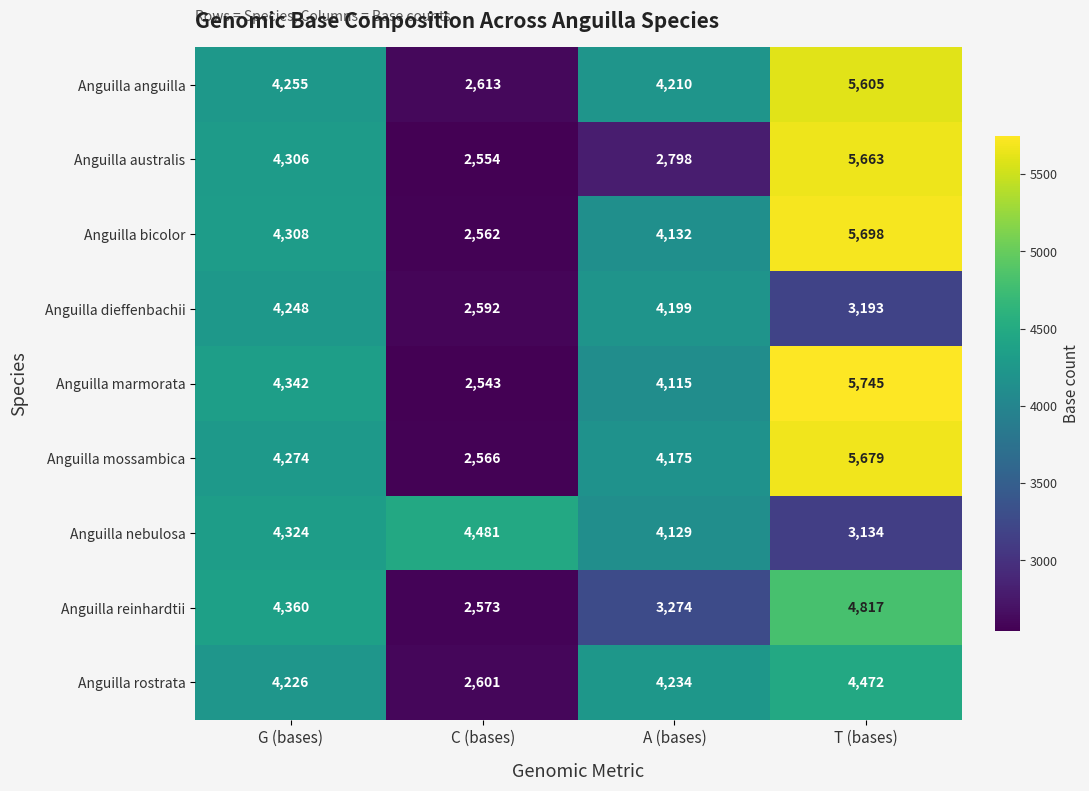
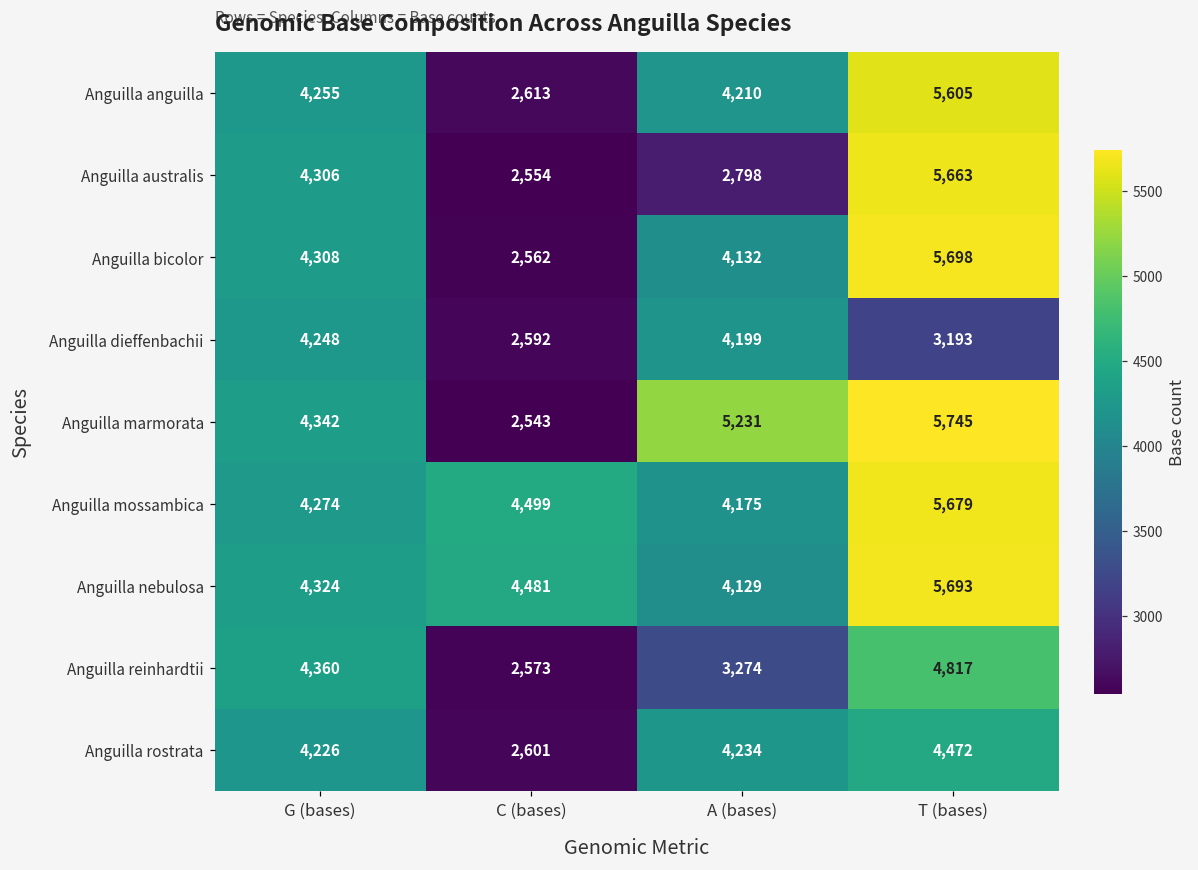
  {
    "Anguilla anguilla": {
      "G (bases)": "4,255",
      "C (bases)": "2,613",
      "A (bases)": "4,210",
      "T (bases)": "5,605"
    },
    "Anguilla australis": {
      "G (bases)": "4,306",
      "C (bases)": "2,554",
      "A (bases)": "2,798",
      "T (bases)": "5,663"
    },
    "Anguilla bicolor": {
      "G (bases)": "4,308",
      "C (bases)": "2,562",
      "A (bases)": "4,132",
      "T (bases)": "5,698"
    },
    "Anguilla dieffenbachii": {
      "G (bases)": "4,248",
      "C (bases)": "2,592",
      "A (bases)": "4,199",
      "T (bases)": "3,193"
    },
    "Anguilla marmorata": {
      "G (bases)": "4,342",
      "C (bases)": "2,543",
-     "A (bases)": "4,115",
+     "A (bases)": "5,231",
      "T (bases)": "5,745"
    },
    "Anguilla mossambica": {
      "G (bases)": "4,274",
-     "C (bases)": "2,566",
+     "C (bases)": "4,499",
      "A (bases)": "4,175",
      "T (bases)": "5,679"
    },
    "Anguilla nebulosa": {
      "G (bases)": "4,324",
      "C (bases)": "4,481",
      "A (bases)": "4,129",
-     "T (bases)": "3,134"
+     "T (bases)": "5,693"
    },
    "Anguilla reinhardtii": {
      "G (bases)": "4,360",
      "C (bases)": "2,573",
      "A (bases)": "3,274",
      "T (bases)": "4,817"
    },
    "Anguilla rostrata": {
      "G (bases)": "4,226",
      "C (bases)": "2,601",
      "A (bases)": "4,234",
      "T (bases)": "4,472"
    }
  }
